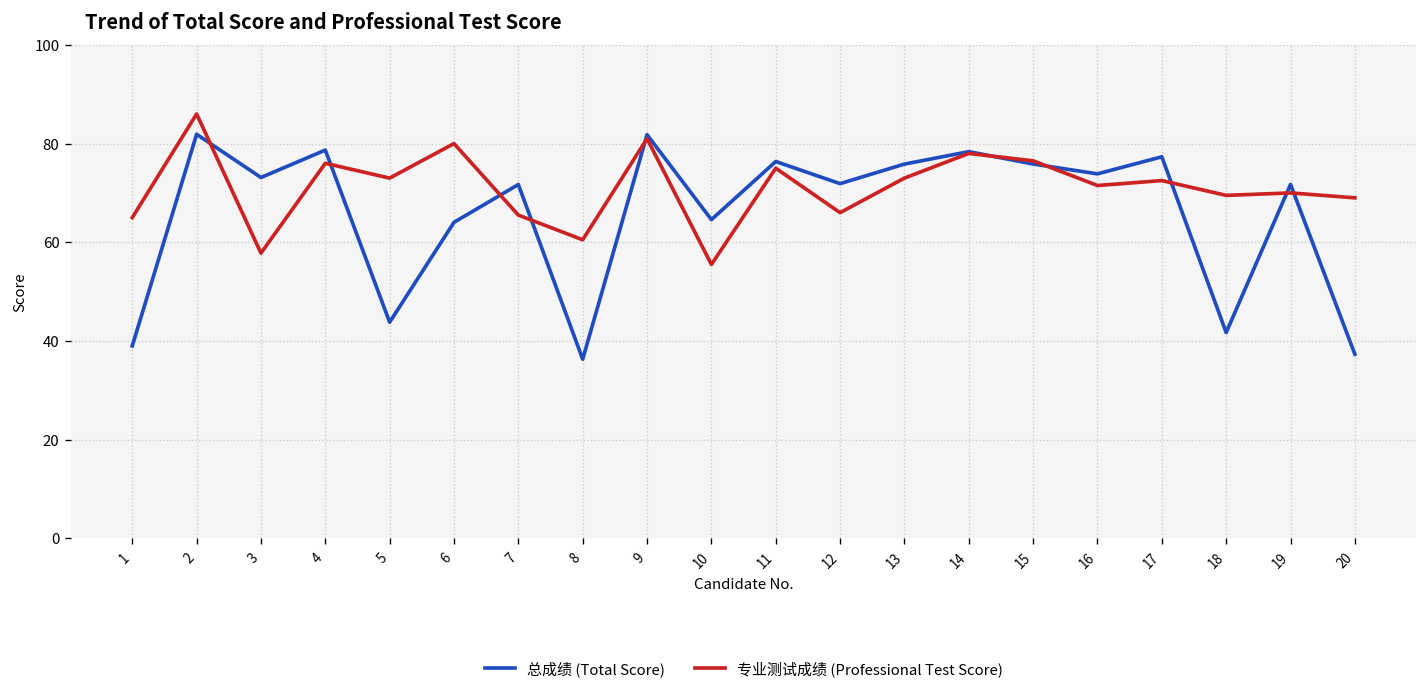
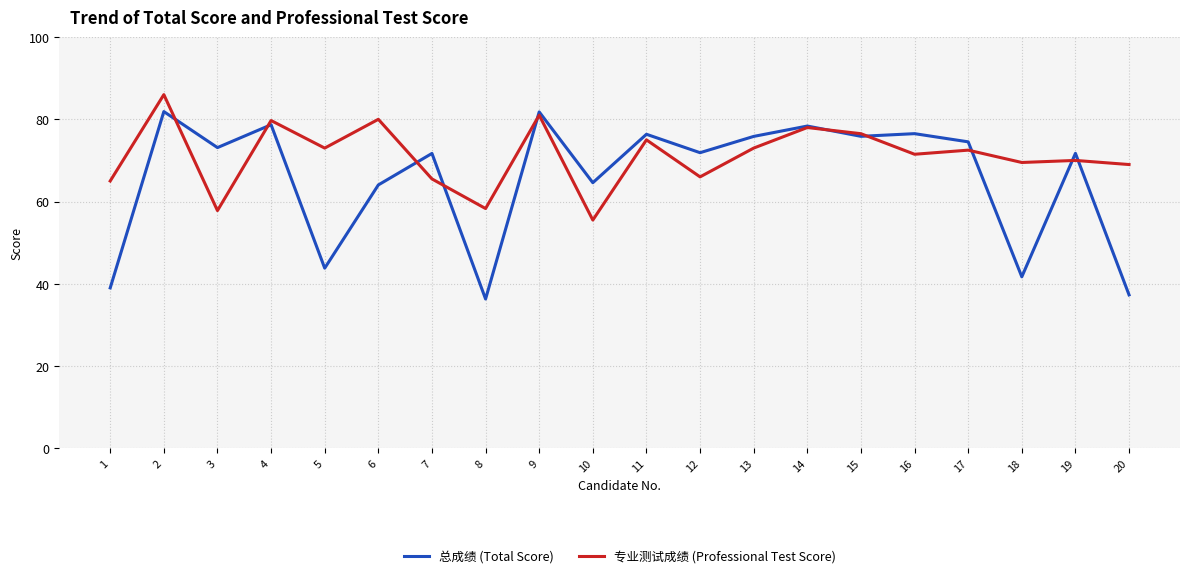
  {
    "总成绩 (Total Score)": {
      "1": 39,
      "2": 82,
      "3": 73,
      "4": 79,
      "5": 44,
      "6": 64,
      "7": 72,
      "8": 36,
      "9": 82,
      "10": 65,
      "11": 76,
      "12": 72,
      "13": 76,
      "15": 76,
-     "16": 74,
-     "17": 77,
+     "16": 77,
+     "17": 75,
      "18": 42,
      "19": 72,
      "20": 37
    },
    "专业测试成绩 (Professional Test Score)": {
      "1": 65,
      "2": 86,
      "3": 58,
-     "4": 76,
+     "4": 80,
      "5": 73,
      "6": 80,
      "7": 66,
-     "8": 61,
+     "8": 58,
      "9": 81,
      "10": 56,
      "11": 75,
      "12": 66,
      "13": 73,
      "15": 77,
      "16": 72,
      "17": 73,
      "18": 70,
      "19": 70,
      "20": 69
    }
  }
